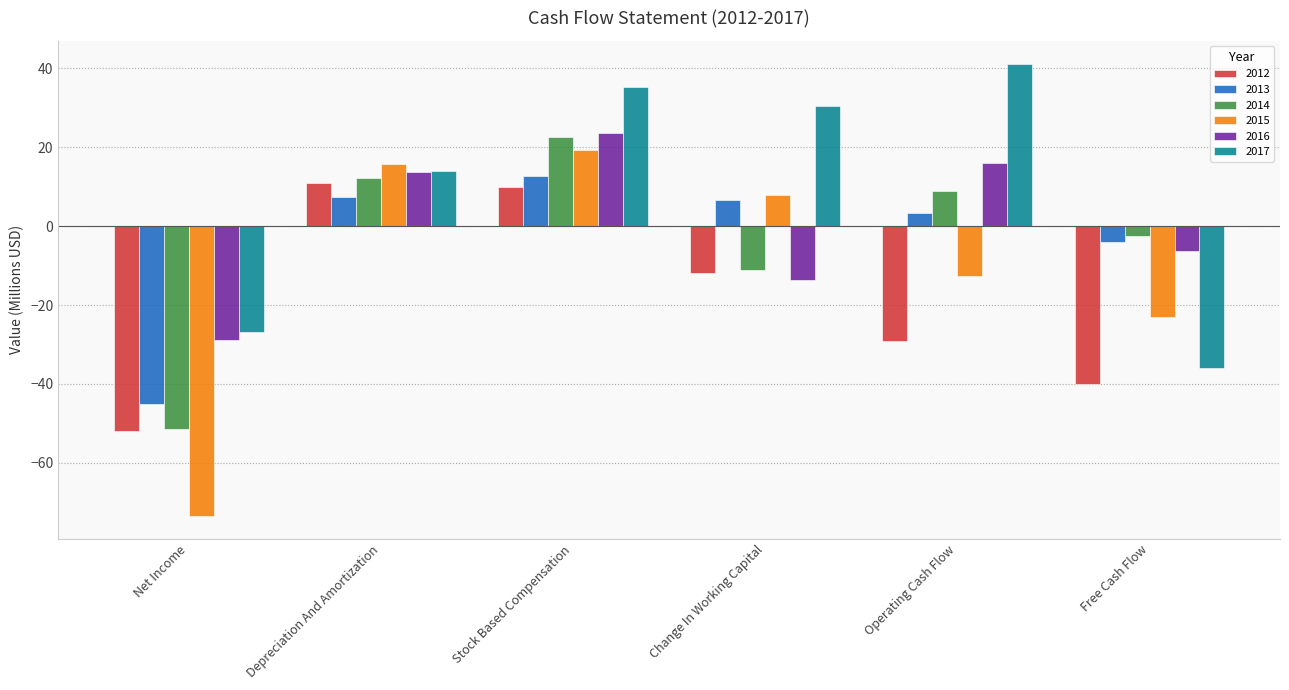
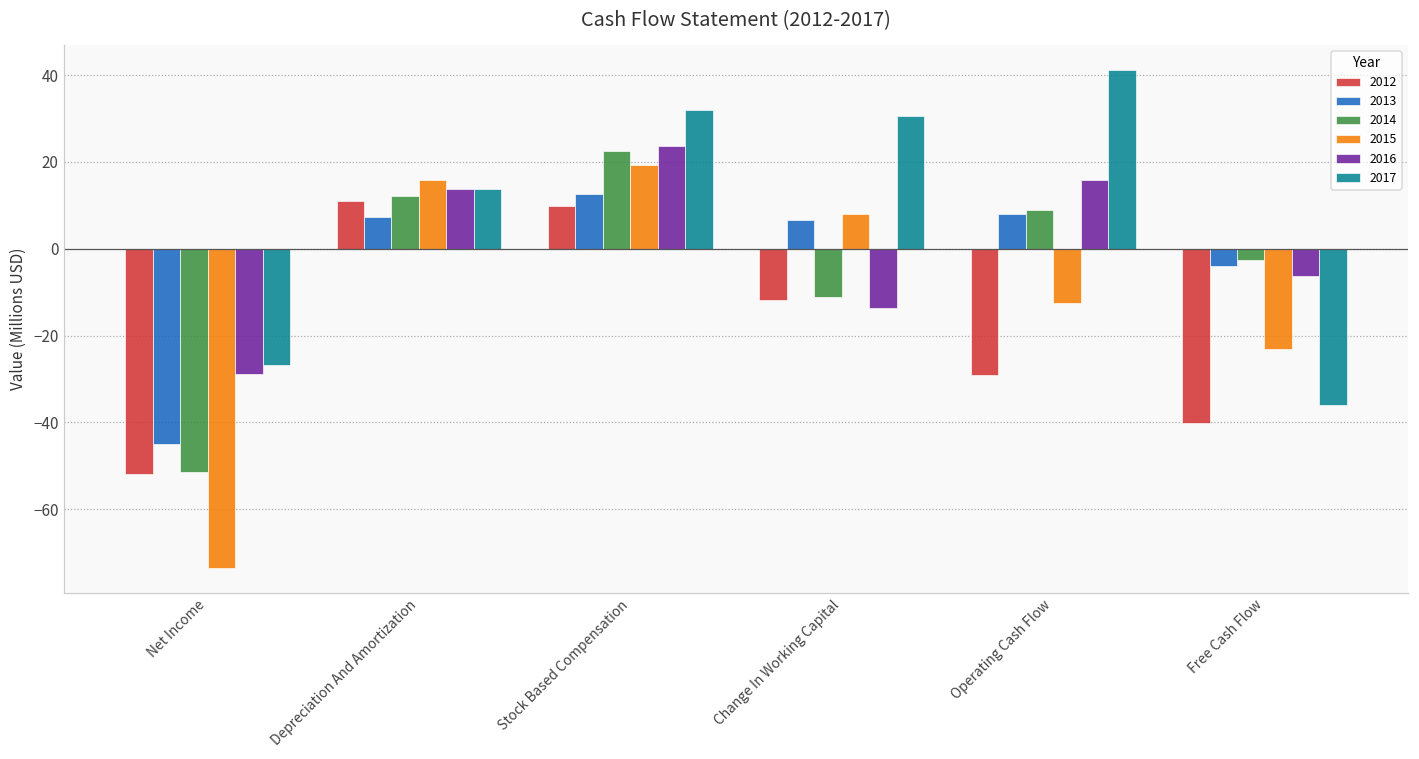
  {
    "2012": {
      "Net Income": -52,
      "Depreciation And Amortization": 11,
      "Stock Based Compensation": 10,
      "Change In Working Capital": -12,
      "Operating Cash Flow": -29,
      "Free Cash Flow": -40
    },
    "2013": {
      "Net Income": -45,
      "Depreciation And Amortization": 7,
      "Stock Based Compensation": 13,
      "Change In Working Capital": 7,
-     "Operating Cash Flow": 3,
+     "Operating Cash Flow": 8,
      "Free Cash Flow": -4
    },
    "2014": {
      "Net Income": -52,
      "Depreciation And Amortization": 12,
      "Stock Based Compensation": 23,
      "Change In Working Capital": -11,
      "Operating Cash Flow": 9,
      "Free Cash Flow": -3
    },
    "2015": {
      "Net Income": -74,
      "Depreciation And Amortization": 16,
      "Stock Based Compensation": 19,
      "Change In Working Capital": 8,
      "Operating Cash Flow": -13,
      "Free Cash Flow": -23
    },
    "2016": {
      "Net Income": -29,
      "Depreciation And Amortization": 14,
      "Stock Based Compensation": 24,
      "Change In Working Capital": -14,
      "Operating Cash Flow": 16,
      "Free Cash Flow": -6
    },
    "2017": {
      "Net Income": -27,
      "Depreciation And Amortization": 14,
-     "Stock Based Compensation": 35,
+     "Stock Based Compensation": 32,
      "Change In Working Capital": 31,
      "Operating Cash Flow": 41,
      "Free Cash Flow": -36
    }
  }
